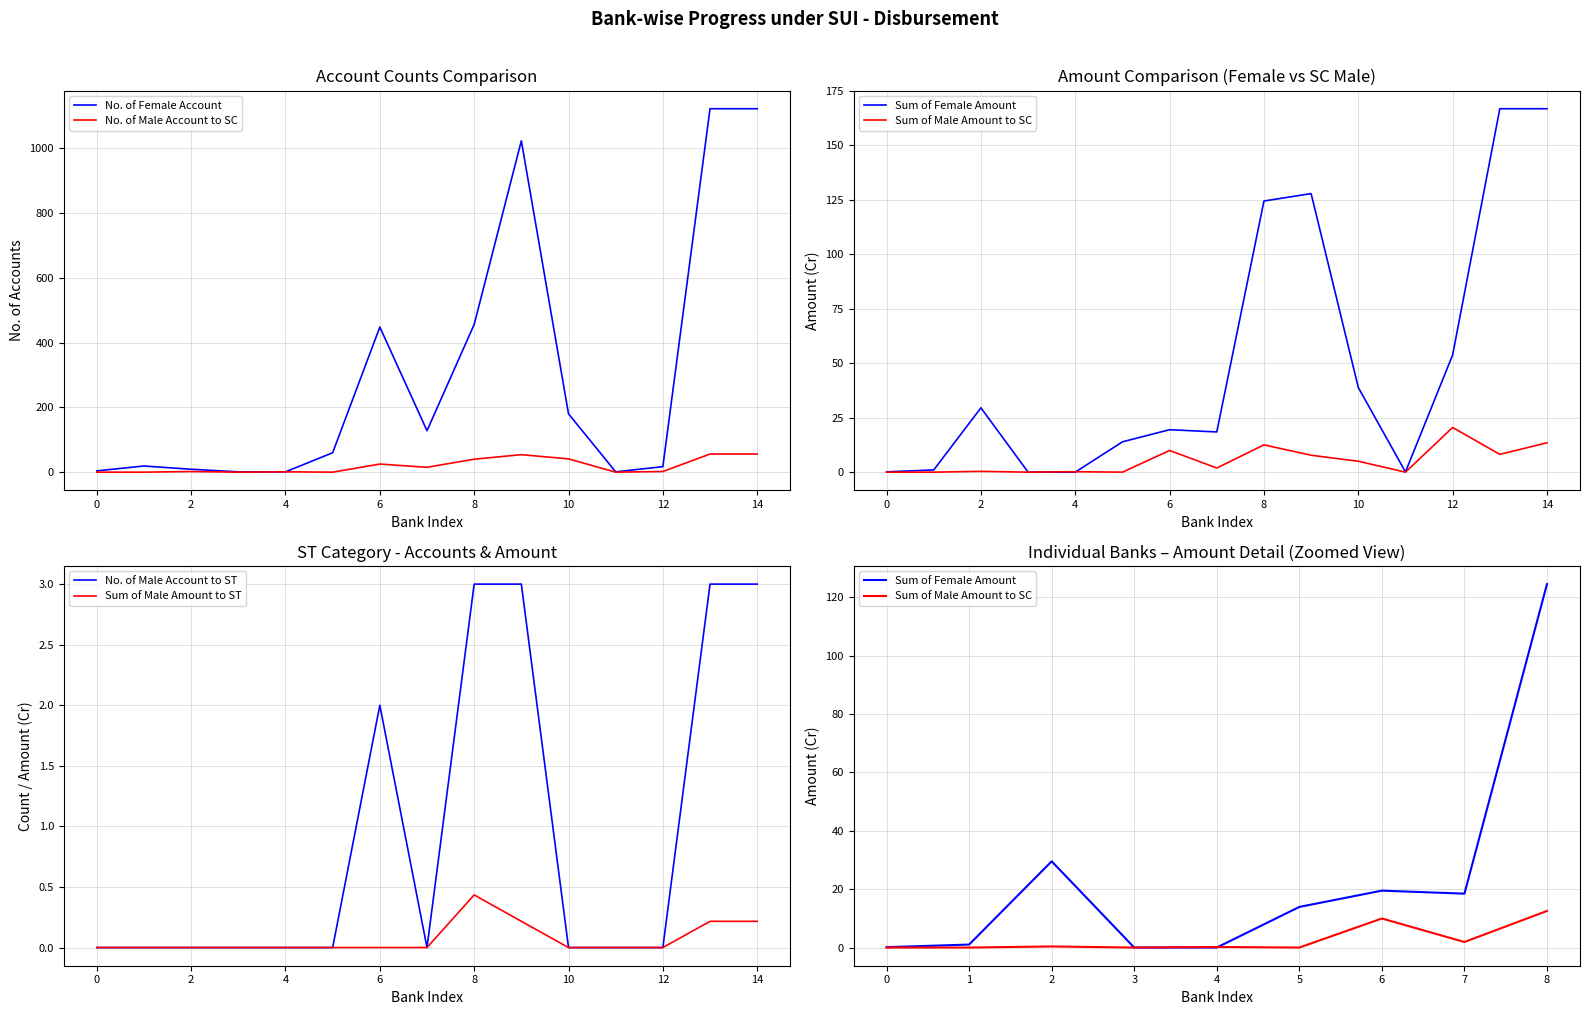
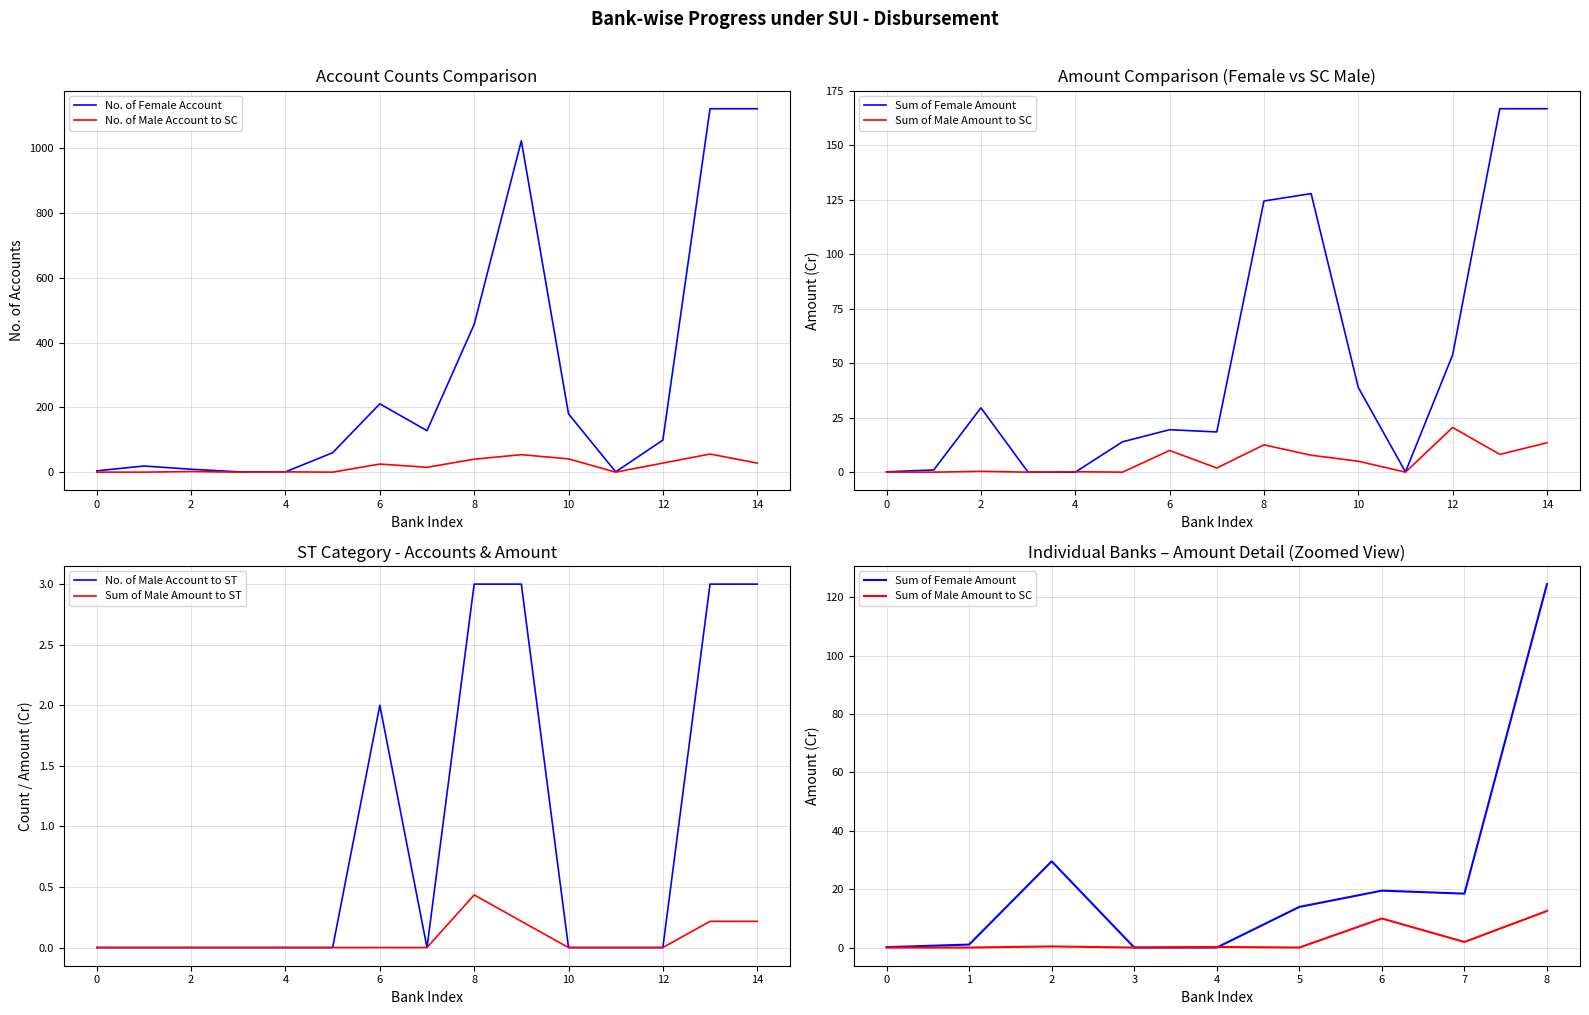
  {
    "Account Counts Comparison": {
      "No. of Female Account": {
-       "6": 450,
+       "6": 210,
        "8": 460,
        "10": 180,
-       "12": 20,
+       "12": 100,
        "14": 1120
      },
      "No. of Male Account to SC": {
        "6": 30,
        "8": 40,
        "10": 40,
-       "12": 0,
-       "14": 60
+       "12": 30,
+       "14": 30
      }
    },
    "Amount Comparison (Female vs SC Male)": {
      "Sum of Female Amount": {
        "2": 30,
        "6": 19,
        "8": 125,
        "10": 39,
        "12": 54,
        "14": 167
      },
      "Sum of Male Amount to SC": {
        "2": 0,
        "6": 10,
        "8": 13,
        "10": 5,
        "12": 21,
        "14": 13
      }
    },
    "ST Category - Accounts & Amount": {
      "No. of Male Account to ST": {
        "6": 2.00,
        "8": 3.00,
        "14": 3.00
      },
      "Sum of Male Amount to ST": {
        "6": 0.00,
        "8": 0.43,
        "14": 0.22
      }
    },
    "Individual Banks – Amount Detail (Zoomed View)": {
      "Sum of Female Amount": {
        "1": 1,
        "2": 30,
        "5": 14,
        "6": 19,
        "7": 18,
        "8": 125
      },
      "Sum of Male Amount to SC": {
        "1": 0,
        "2": 0,
        "5": 0,
        "6": 10,
        "7": 2,
        "8": 13
      }
    }
  }
